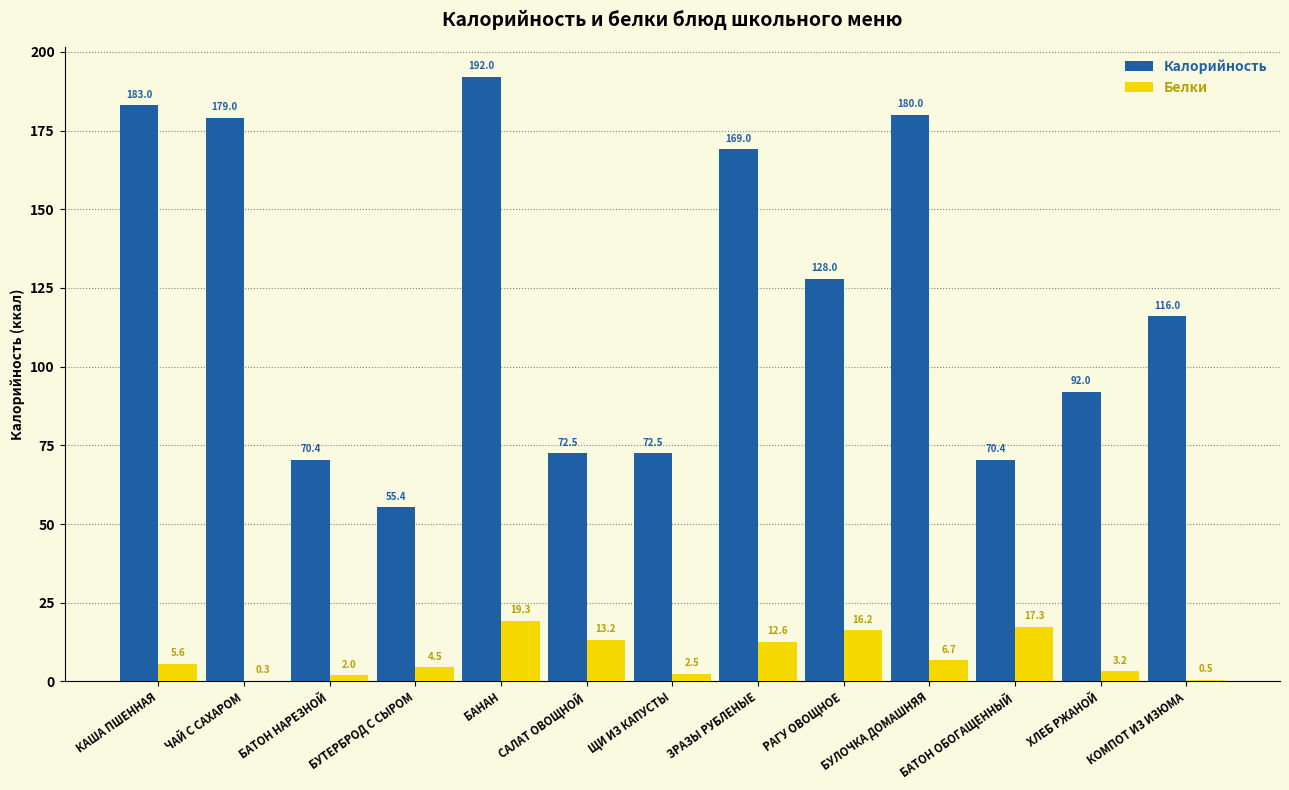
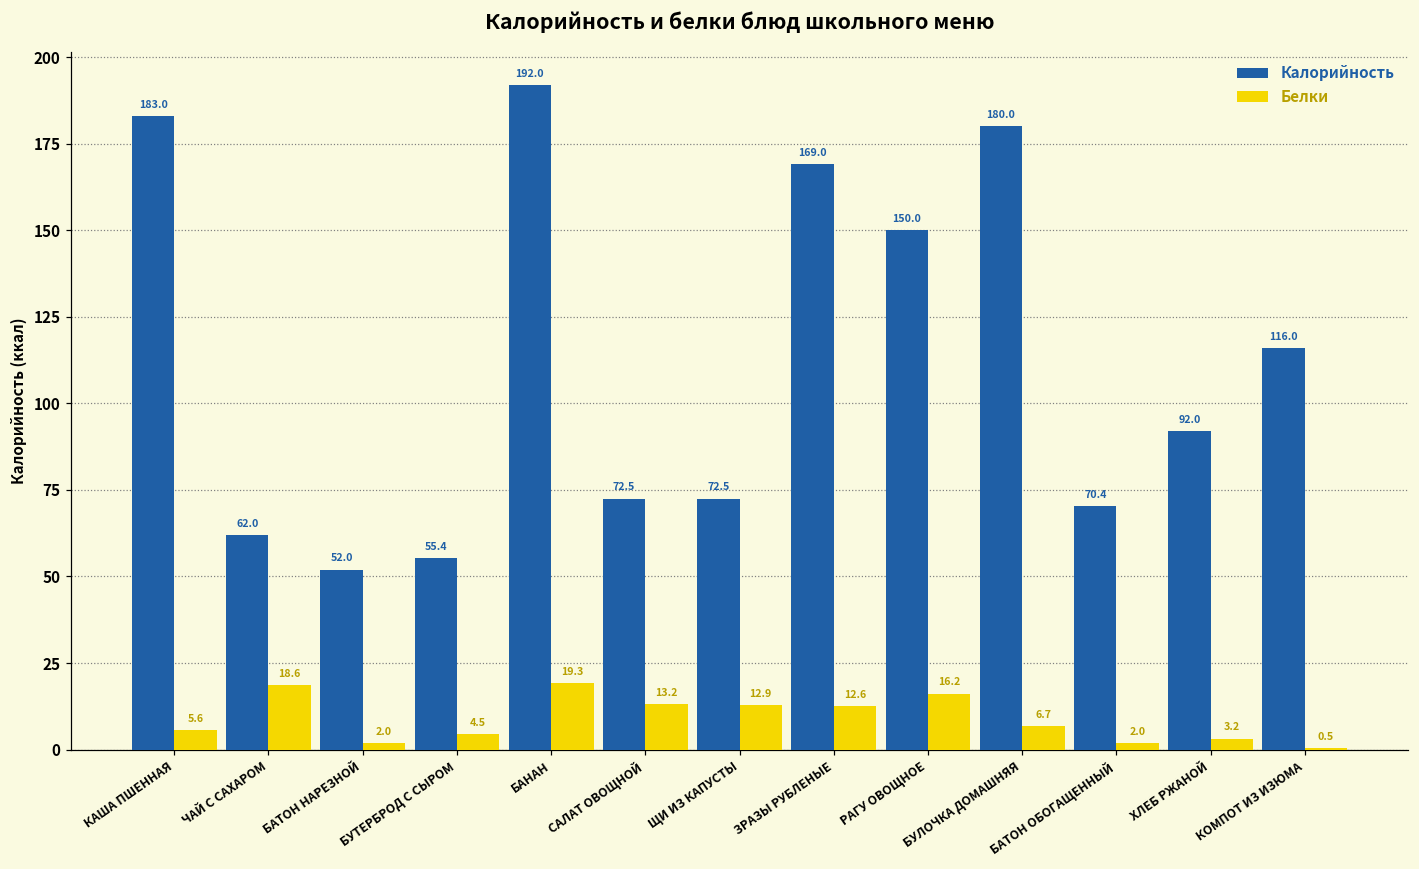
  {
    "Калорийность": {
      "КАША ПШЕННАЯ": 183.0,
-     "ЧАЙ С САХАРОМ": 179.0,
-     "БАТОН НАРЕЗНОЙ": 70.4,
+     "ЧАЙ С САХАРОМ": 62.0,
+     "БАТОН НАРЕЗНОЙ": 52.0,
      "БУТЕРБРОД С СЫРОМ": 55.4,
      "БАНАН": 192.0,
      "САЛАТ ОВОЩНОЙ": 72.5,
      "ЩИ ИЗ КАПУСТЫ": 72.5,
      "ЗРАЗЫ РУБЛЕНЫЕ": 169.0,
-     "РАГУ ОВОЩНОЕ": 128.0,
+     "РАГУ ОВОЩНОЕ": 150.0,
      "БУЛОЧКА ДОМАШНЯЯ": 180.0,
      "БАТОН ОБОГАЩЕННЫЙ": 70.4,
      "ХЛЕБ РЖАНОЙ": 92.0,
      "КОМПОТ ИЗ ИЗЮМА": 116.0
    },
    "Белки": {
      "КАША ПШЕННАЯ": 5.6,
-     "ЧАЙ С САХАРОМ": 0.3,
+     "ЧАЙ С САХАРОМ": 18.6,
      "БАТОН НАРЕЗНОЙ": 2.0,
      "БУТЕРБРОД С СЫРОМ": 4.5,
      "БАНАН": 19.3,
      "САЛАТ ОВОЩНОЙ": 13.2,
-     "ЩИ ИЗ КАПУСТЫ": 2.5,
+     "ЩИ ИЗ КАПУСТЫ": 12.9,
      "ЗРАЗЫ РУБЛЕНЫЕ": 12.6,
      "РАГУ ОВОЩНОЕ": 16.2,
      "БУЛОЧКА ДОМАШНЯЯ": 6.7,
-     "БАТОН ОБОГАЩЕННЫЙ": 17.3,
+     "БАТОН ОБОГАЩЕННЫЙ": 2.0,
      "ХЛЕБ РЖАНОЙ": 3.2,
      "КОМПОТ ИЗ ИЗЮМА": 0.5
    }
  }
